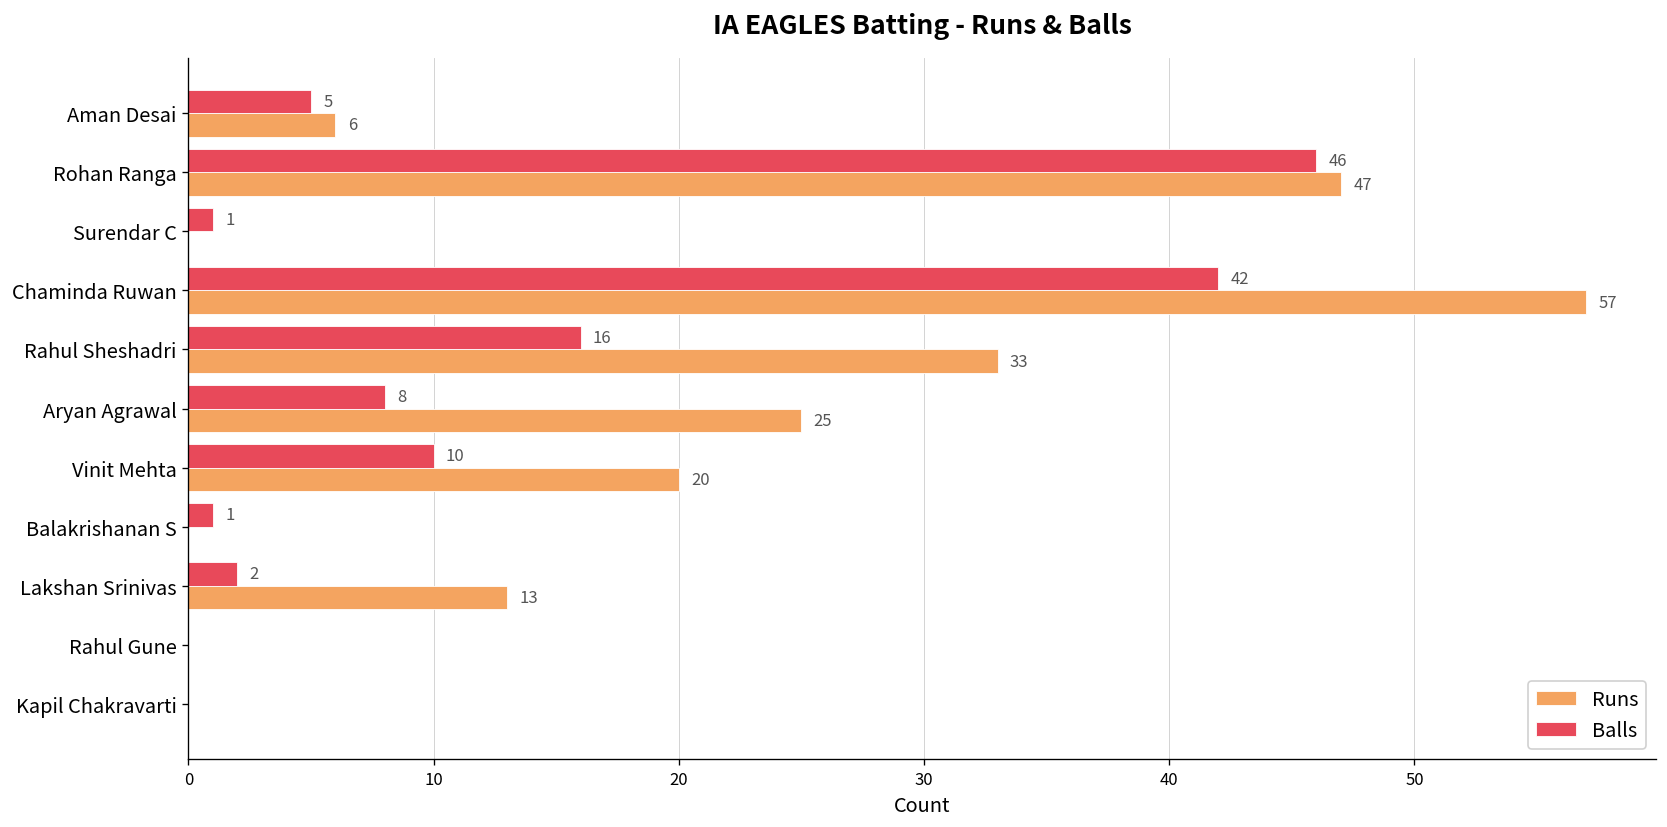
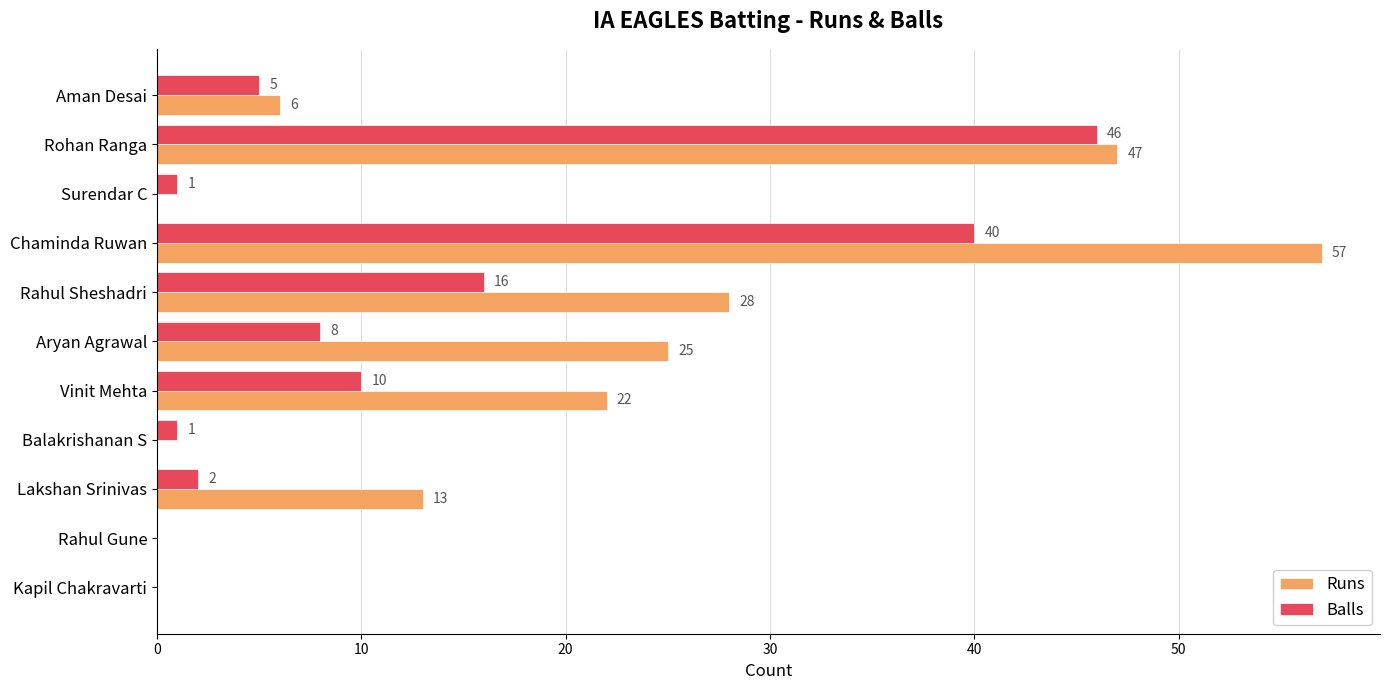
  {
    "Runs": {
      "Aman Desai": 6,
      "Rohan Ranga": 47,
      "Chaminda Ruwan": 57,
-     "Rahul Sheshadri": 33,
+     "Rahul Sheshadri": 28,
      "Aryan Agrawal": 25,
-     "Vinit Mehta": 20,
+     "Vinit Mehta": 22,
      "Lakshan Srinivas": 13
    },
    "Balls": {
      "Aman Desai": 5,
      "Rohan Ranga": 46,
      "Surendar C": 1,
-     "Chaminda Ruwan": 42,
+     "Chaminda Ruwan": 40,
      "Rahul Sheshadri": 16,
      "Aryan Agrawal": 8,
      "Vinit Mehta": 10,
      "Balakrishanan S": 1,
      "Lakshan Srinivas": 2
    }
  }
